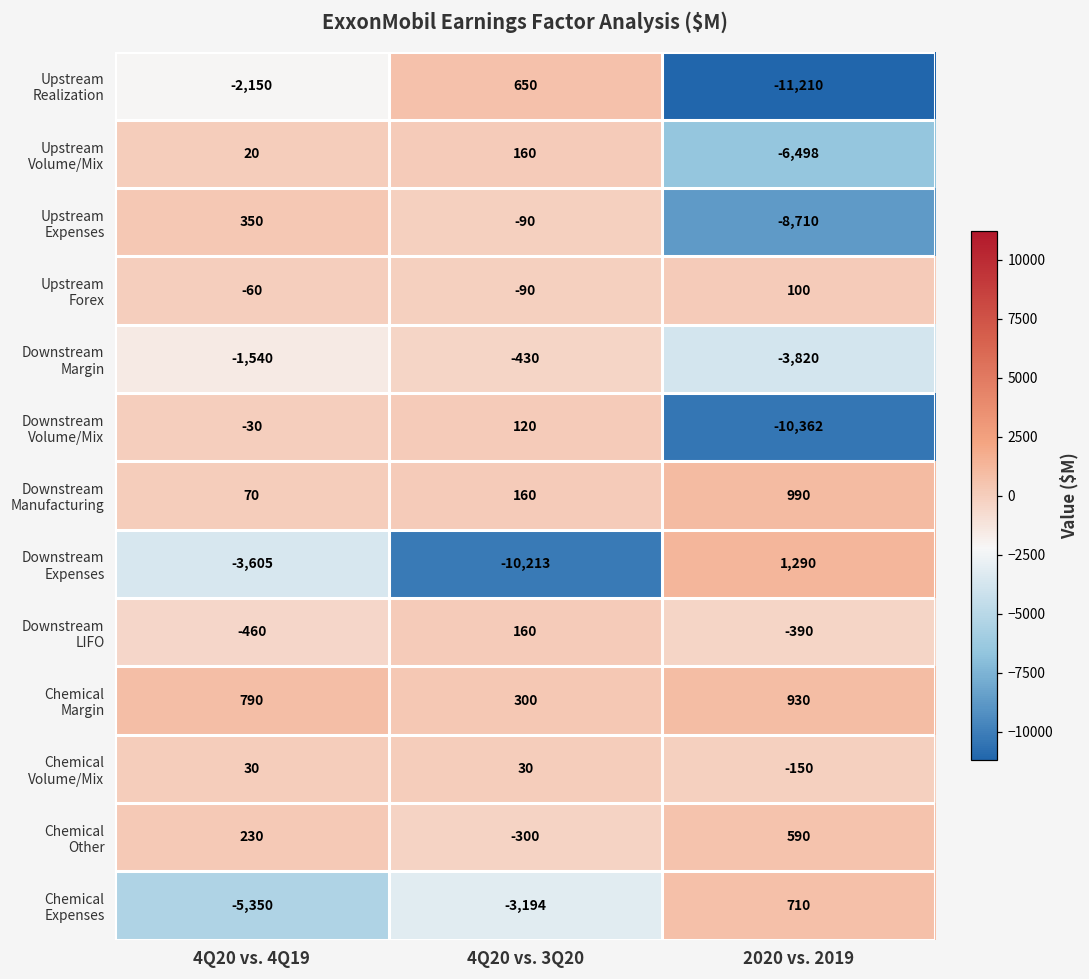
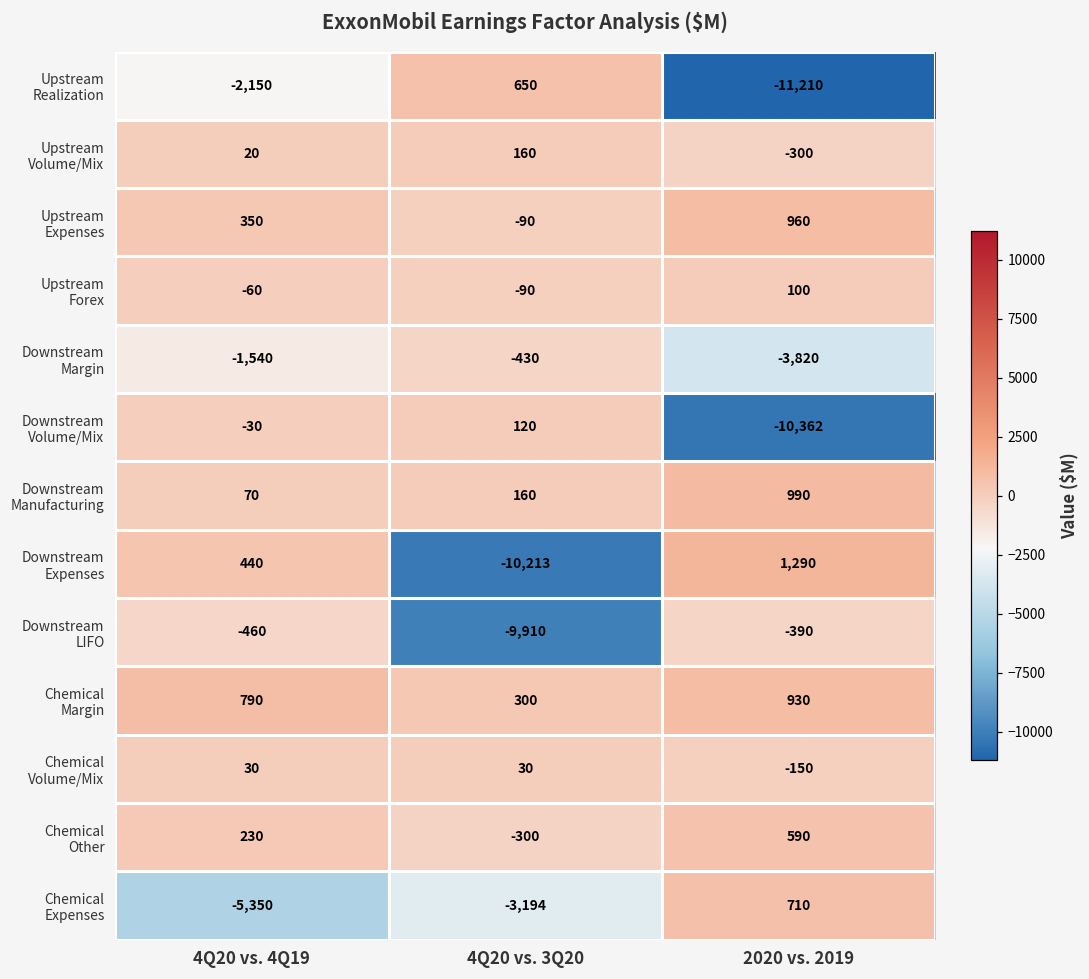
  {
    "Upstream Realization": {
      "4Q20 vs. 4Q19": "-2,150",
      "4Q20 vs. 3Q20": "650",
      "2020 vs. 2019": "-11,210"
    },
    "Upstream Volume/Mix": {
      "4Q20 vs. 4Q19": "20",
      "4Q20 vs. 3Q20": "160",
-     "2020 vs. 2019": "-6,498"
+     "2020 vs. 2019": "-300"
    },
    "Upstream Expenses": {
      "4Q20 vs. 4Q19": "350",
      "4Q20 vs. 3Q20": "-90",
-     "2020 vs. 2019": "-8,710"
+     "2020 vs. 2019": "960"
    },
    "Upstream Forex": {
      "4Q20 vs. 4Q19": "-60",
      "4Q20 vs. 3Q20": "-90",
      "2020 vs. 2019": "100"
    },
    "Downstream Margin": {
      "4Q20 vs. 4Q19": "-1,540",
      "4Q20 vs. 3Q20": "-430",
      "2020 vs. 2019": "-3,820"
    },
    "Downstream Volume/Mix": {
      "4Q20 vs. 4Q19": "-30",
      "4Q20 vs. 3Q20": "120",
      "2020 vs. 2019": "-10,362"
    },
    "Downstream Manufacturing": {
      "4Q20 vs. 4Q19": "70",
      "4Q20 vs. 3Q20": "160",
      "2020 vs. 2019": "990"
    },
    "Downstream Expenses": {
-     "4Q20 vs. 4Q19": "-3,605",
+     "4Q20 vs. 4Q19": "440",
      "4Q20 vs. 3Q20": "-10,213",
      "2020 vs. 2019": "1,290"
    },
    "Downstream LIFO": {
      "4Q20 vs. 4Q19": "-460",
-     "4Q20 vs. 3Q20": "160",
+     "4Q20 vs. 3Q20": "-9,910",
      "2020 vs. 2019": "-390"
    },
    "Chemical Margin": {
      "4Q20 vs. 4Q19": "790",
      "4Q20 vs. 3Q20": "300",
      "2020 vs. 2019": "930"
    },
    "Chemical Volume/Mix": {
      "4Q20 vs. 4Q19": "30",
      "4Q20 vs. 3Q20": "30",
      "2020 vs. 2019": "-150"
    },
    "Chemical Other": {
      "4Q20 vs. 4Q19": "230",
      "4Q20 vs. 3Q20": "-300",
      "2020 vs. 2019": "590"
    },
    "Chemical Expenses": {
      "4Q20 vs. 4Q19": "-5,350",
      "4Q20 vs. 3Q20": "-3,194",
      "2020 vs. 2019": "710"
    }
  }
